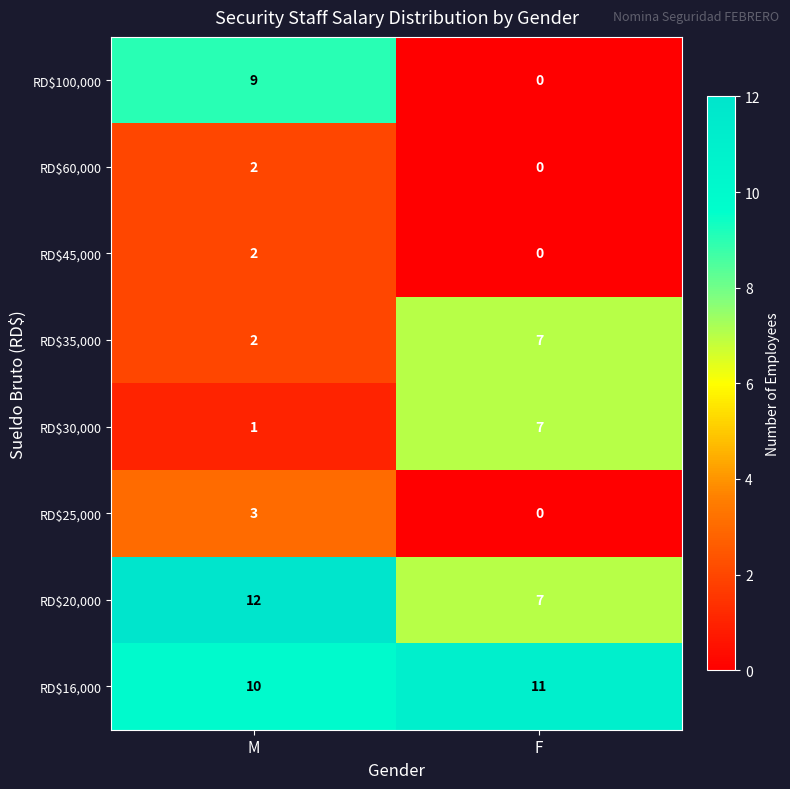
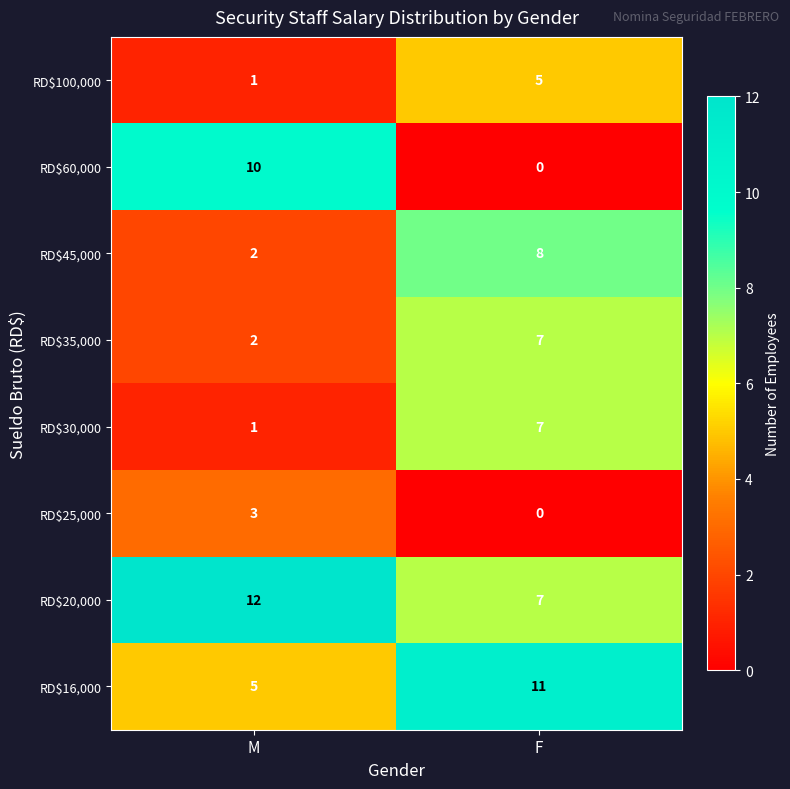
  {
    "RD$100,000": {
-     "M": 9,
-     "F": 0
+     "M": 1,
+     "F": 5
    },
    "RD$60,000": {
-     "M": 2,
+     "M": 10,
      "F": 0
    },
    "RD$45,000": {
      "M": 2,
-     "F": 0
+     "F": 8
    },
    "RD$35,000": {
      "M": 2,
      "F": 7
    },
    "RD$30,000": {
      "M": 1,
      "F": 7
    },
    "RD$25,000": {
      "M": 3,
      "F": 0
    },
    "RD$20,000": {
      "M": 12,
      "F": 7
    },
    "RD$16,000": {
-     "M": 10,
+     "M": 5,
      "F": 11
    }
  }
